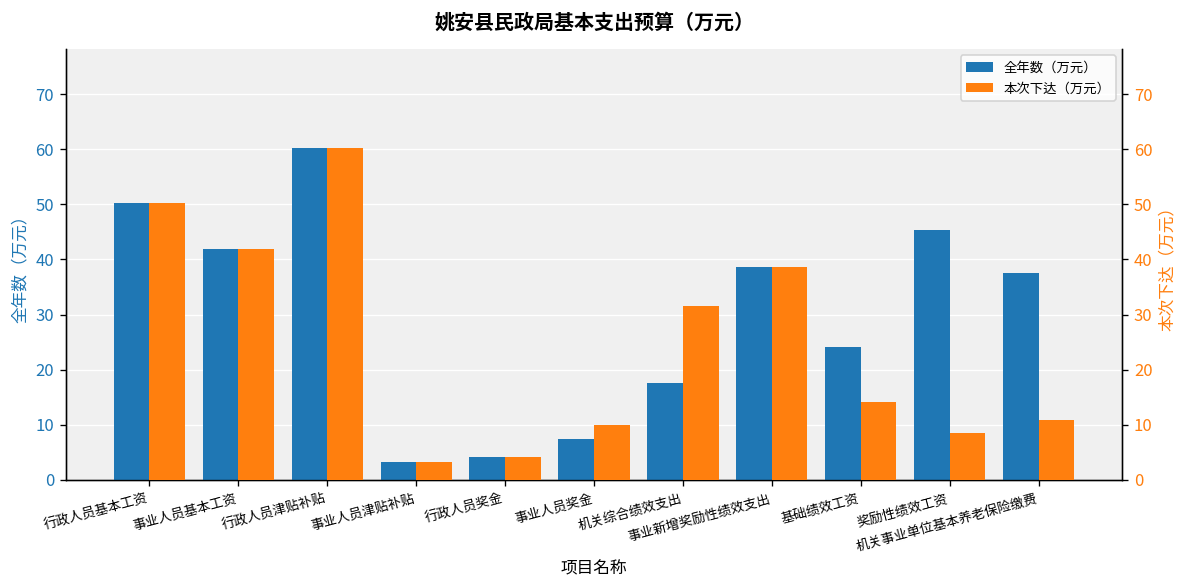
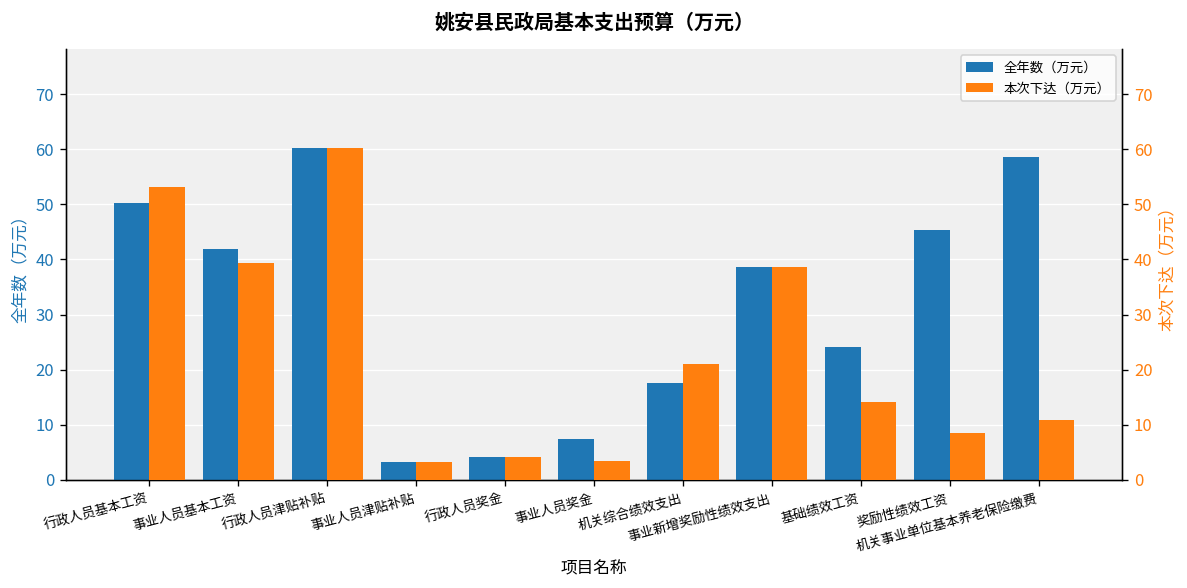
  {
    "全年数（万元）": {
      "行政人员基本工资": 50,
      "事业人员基本工资": 42,
      "行政人员津贴补贴": 60,
      "事业人员津贴补贴": 3,
      "行政人员奖金": 4,
      "事业人员奖金": 7,
      "机关综合绩效支出": 18,
      "事业新增奖励性绩效支出": 39,
      "基础绩效工资": 24,
      "奖励性绩效工资": 45,
-     "机关事业单位基本养老保险缴费": 38
+     "机关事业单位基本养老保险缴费": 59
    },
    "本次下达（万元）": {
-     "行政人员基本工资": 50,
-     "事业人员基本工资": 42,
+     "行政人员基本工资": 53,
+     "事业人员基本工资": 39,
      "行政人员津贴补贴": 60,
      "事业人员津贴补贴": 3,
      "行政人员奖金": 4,
-     "事业人员奖金": 10,
-     "机关综合绩效支出": 31,
+     "事业人员奖金": 3,
+     "机关综合绩效支出": 21,
      "事业新增奖励性绩效支出": 39,
      "基础绩效工资": 14,
      "奖励性绩效工资": 9,
      "机关事业单位基本养老保险缴费": 11
    }
  }
